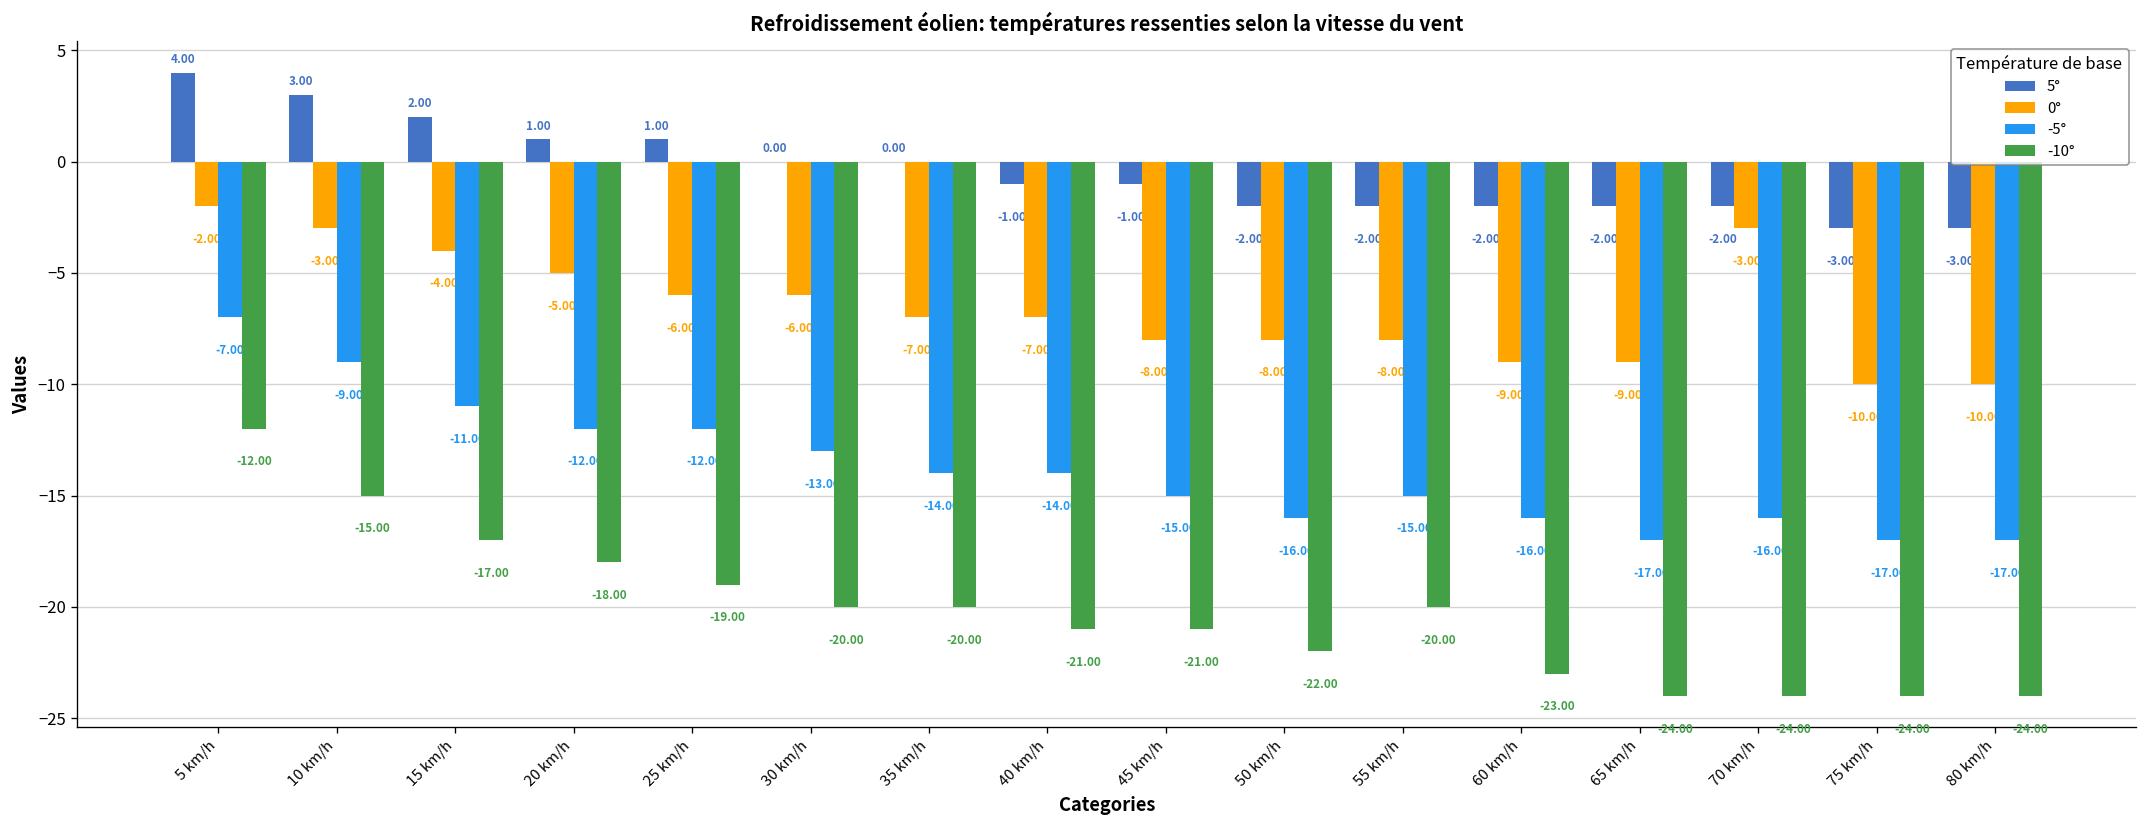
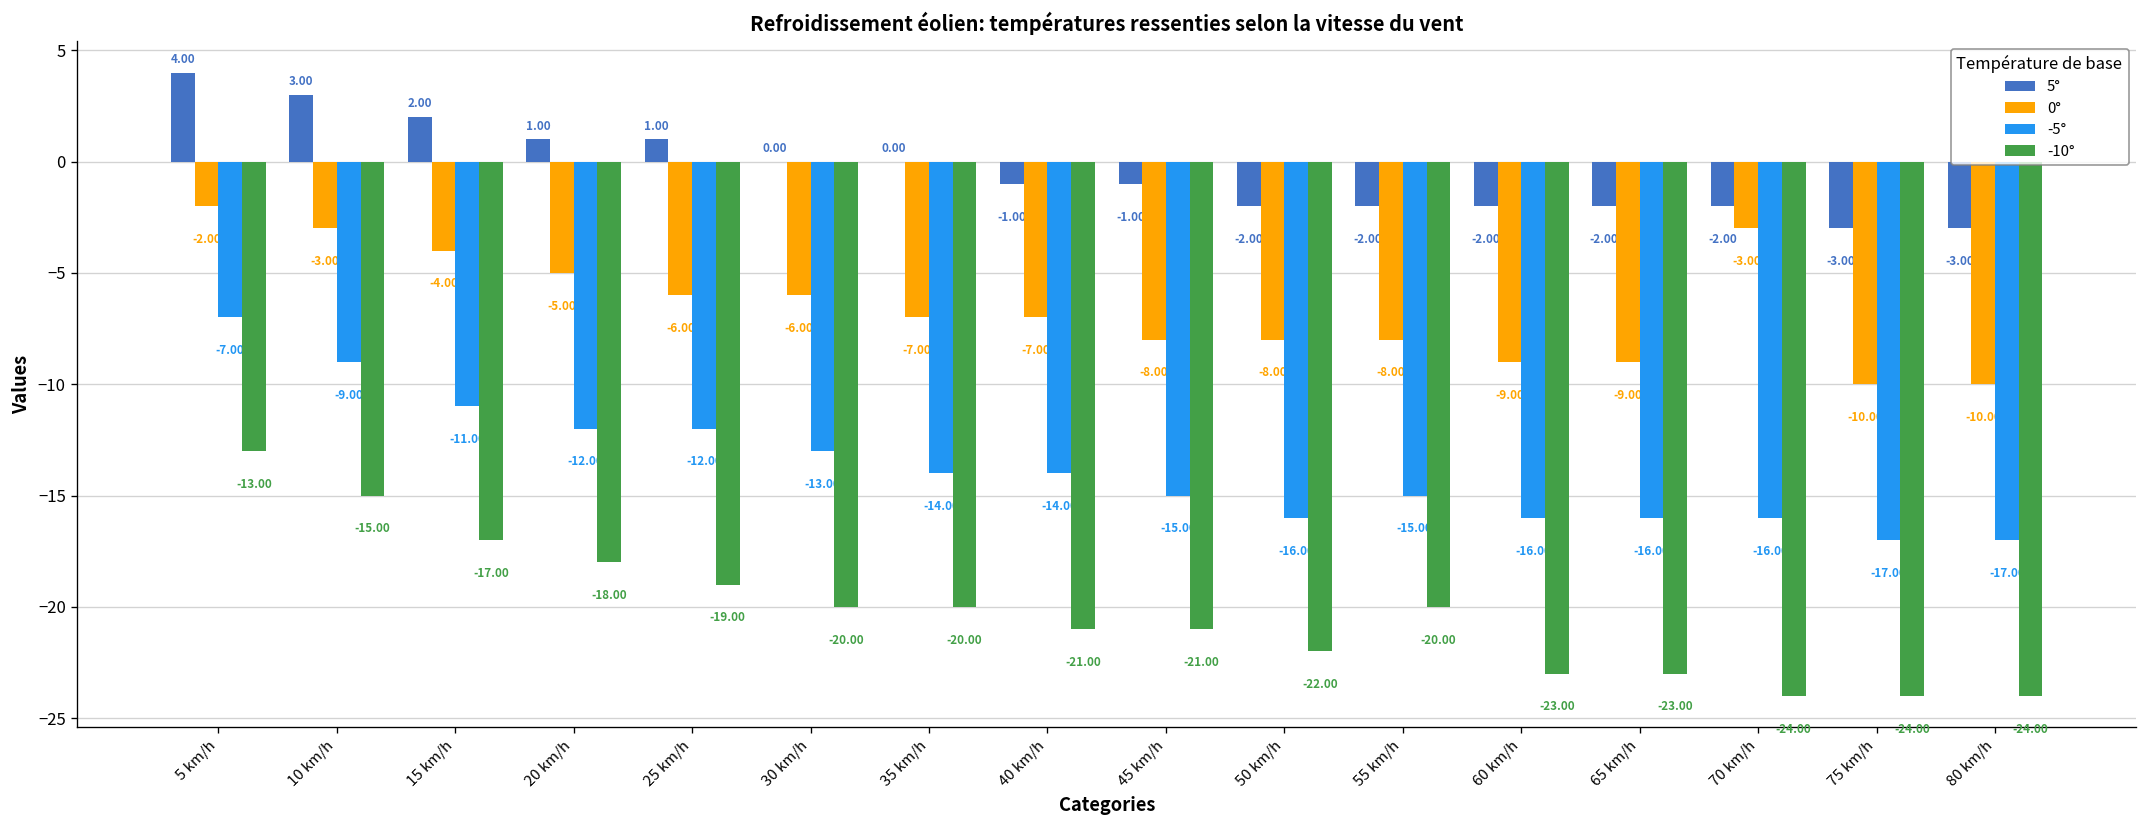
  {
    "5°": {
      "5 km/h": 4.00,
      "10 km/h": 3.00,
      "15 km/h": 2.00,
      "20 km/h": 1.00,
      "25 km/h": 1.00,
      "30 km/h": 0.00,
      "35 km/h": 0.00,
      "40 km/h": -1.00,
      "45 km/h": -1.00,
      "50 km/h": -2.00,
      "55 km/h": -2.00,
      "60 km/h": -2.00,
      "65 km/h": -2.00,
      "70 km/h": -2.00,
      "75 km/h": -3.00,
      "80 km/h": -3.00
    },
    "0°": {
      "5 km/h": -2.00,
      "10 km/h": -3.00,
      "15 km/h": -4.00,
      "20 km/h": -5.00,
      "25 km/h": -6.00,
      "30 km/h": -6.00,
      "35 km/h": -7.00,
      "40 km/h": -7.00,
      "45 km/h": -8.00,
      "50 km/h": -8.00,
      "55 km/h": -8.00,
      "60 km/h": -9.00,
      "65 km/h": -9.00,
      "70 km/h": -3.00,
      "75 km/h": -10.00,
      "80 km/h": -10.00
    },
    "-5°": {
      "5 km/h": -7.00,
      "10 km/h": -9.00,
      "15 km/h": -11.00,
      "20 km/h": -12.00,
      "25 km/h": -12.00,
      "30 km/h": -13.00,
      "35 km/h": -14.00,
      "40 km/h": -14.00,
      "45 km/h": -15.00,
      "50 km/h": -16.00,
      "55 km/h": -15.00,
      "60 km/h": -16.00,
-     "65 km/h": -17.00,
+     "65 km/h": -16.00,
      "70 km/h": -16.00,
      "75 km/h": -17.00,
      "80 km/h": -17.00
    },
    "-10°": {
-     "5 km/h": -12.00,
+     "5 km/h": -13.00,
      "10 km/h": -15.00,
      "15 km/h": -17.00,
      "20 km/h": -18.00,
      "25 km/h": -19.00,
      "30 km/h": -20.00,
      "35 km/h": -20.00,
      "40 km/h": -21.00,
      "45 km/h": -21.00,
      "50 km/h": -22.00,
      "55 km/h": -20.00,
      "60 km/h": -23.00,
-     "65 km/h": -24.00,
+     "65 km/h": -23.00,
      "70 km/h": -24.00,
      "75 km/h": -24.00,
      "80 km/h": -24.00
    }
  }
